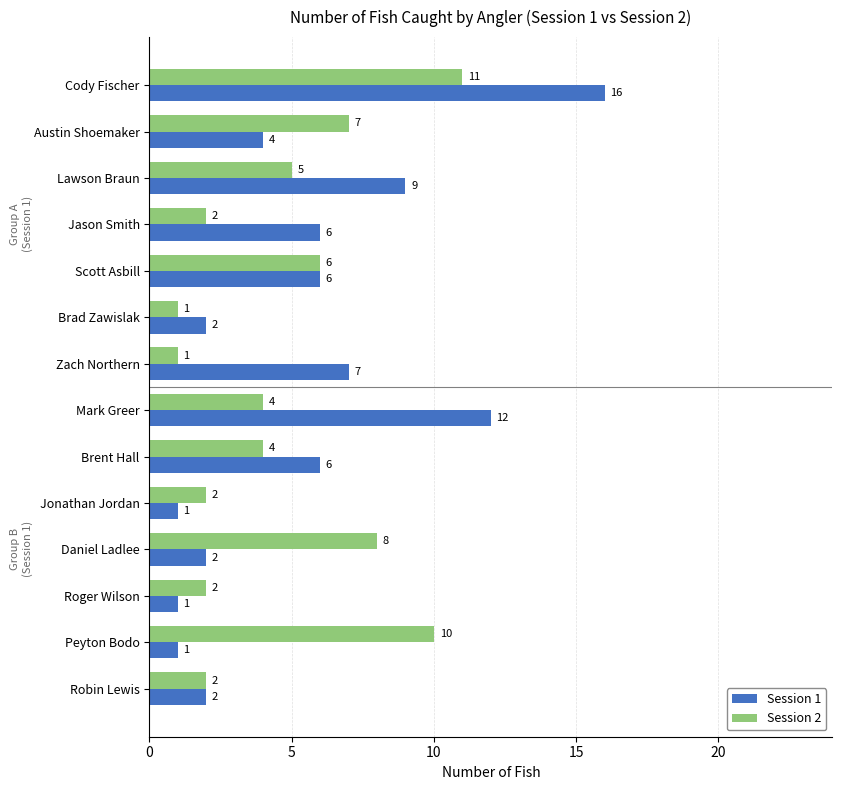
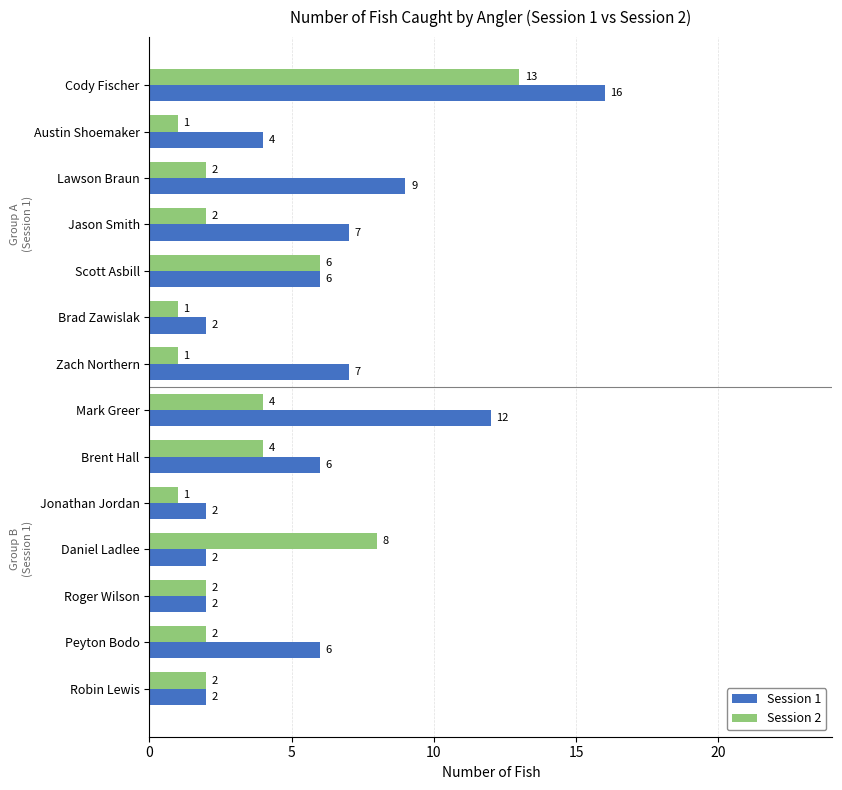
  {
    "Session 1": {
      "Cody Fischer": 16,
      "Austin Shoemaker": 4,
      "Lawson Braun": 9,
-     "Jason Smith": 6,
+     "Jason Smith": 7,
      "Scott Asbill": 6,
      "Brad Zawislak": 2,
      "Zach Northern": 7,
      "Mark Greer": 12,
      "Brent Hall": 6,
-     "Jonathan Jordan": 1,
+     "Jonathan Jordan": 2,
      "Daniel Ladlee": 2,
-     "Roger Wilson": 1,
-     "Peyton Bodo": 1,
+     "Roger Wilson": 2,
+     "Peyton Bodo": 6,
      "Robin Lewis": 2
    },
    "Session 2": {
-     "Cody Fischer": 11,
-     "Austin Shoemaker": 7,
-     "Lawson Braun": 5,
+     "Cody Fischer": 13,
+     "Austin Shoemaker": 1,
+     "Lawson Braun": 2,
      "Jason Smith": 2,
      "Scott Asbill": 6,
      "Brad Zawislak": 1,
      "Zach Northern": 1,
      "Mark Greer": 4,
      "Brent Hall": 4,
-     "Jonathan Jordan": 2,
+     "Jonathan Jordan": 1,
      "Daniel Ladlee": 8,
      "Roger Wilson": 2,
-     "Peyton Bodo": 10,
+     "Peyton Bodo": 2,
      "Robin Lewis": 2
    }
  }
